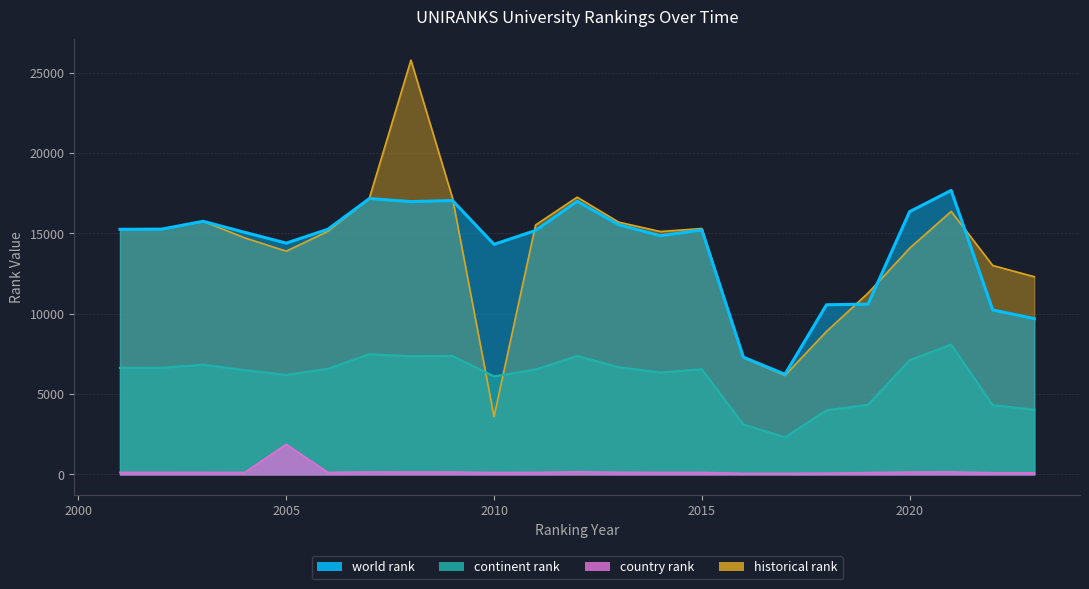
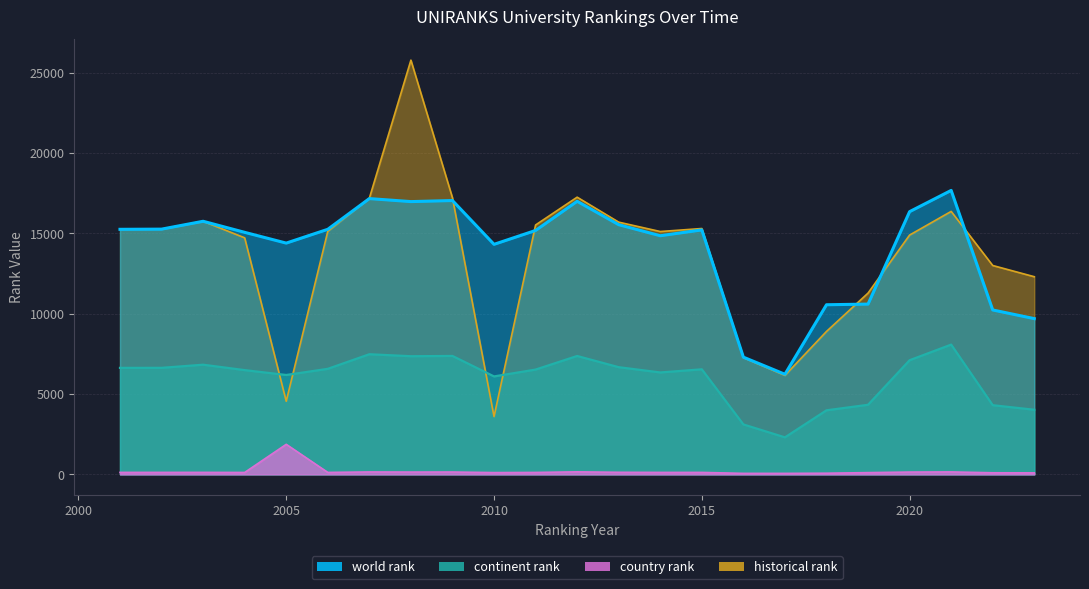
  {
    "historical rank": {
-     "2005": 13900,
+     "2005": 4600,
      "2010": 3600,
-     "2020": 14100
+     "2020": 14900
    },
    "country rank": {
      "2005": 1900,
      "2010": 100,
      "2015": 100,
      "2020": 100
    }
  }
